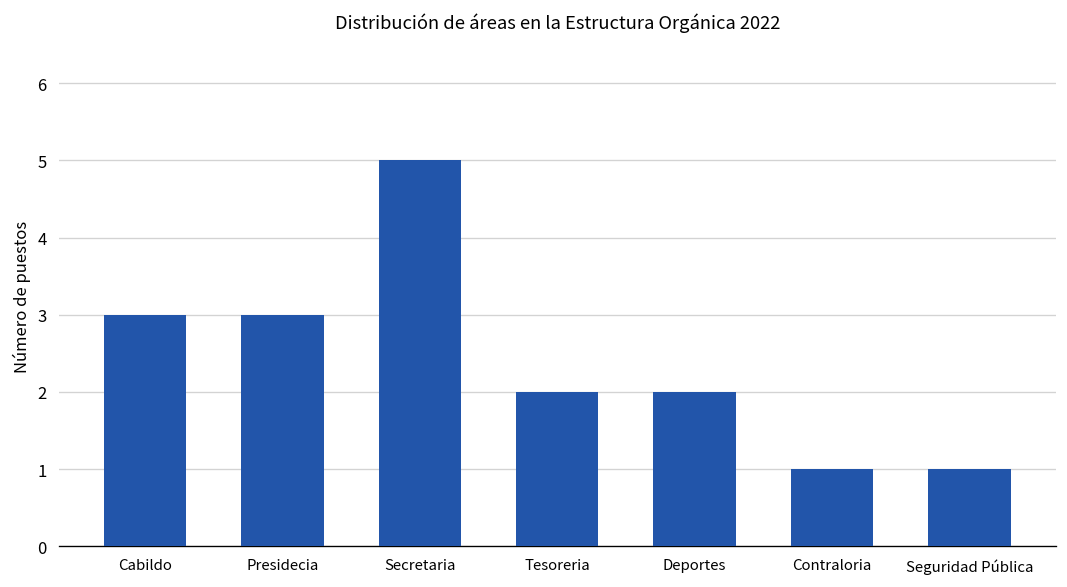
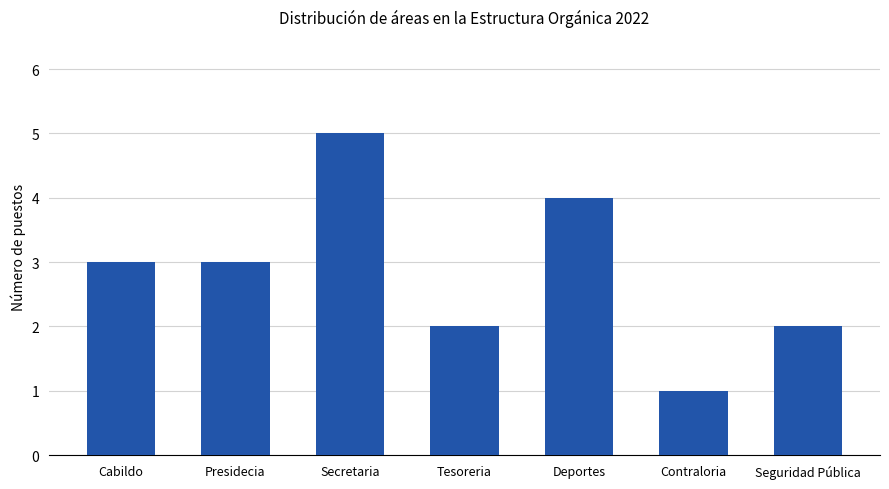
  {
    "Cabildo": 3,
    "Presidecia": 3,
    "Secretaria": 5,
    "Tesoreria": 2,
-   "Deportes": 2,
+   "Deportes": 4,
    "Contraloria": 1,
-   "Seguridad Pública": 1
+   "Seguridad Pública": 2
  }
